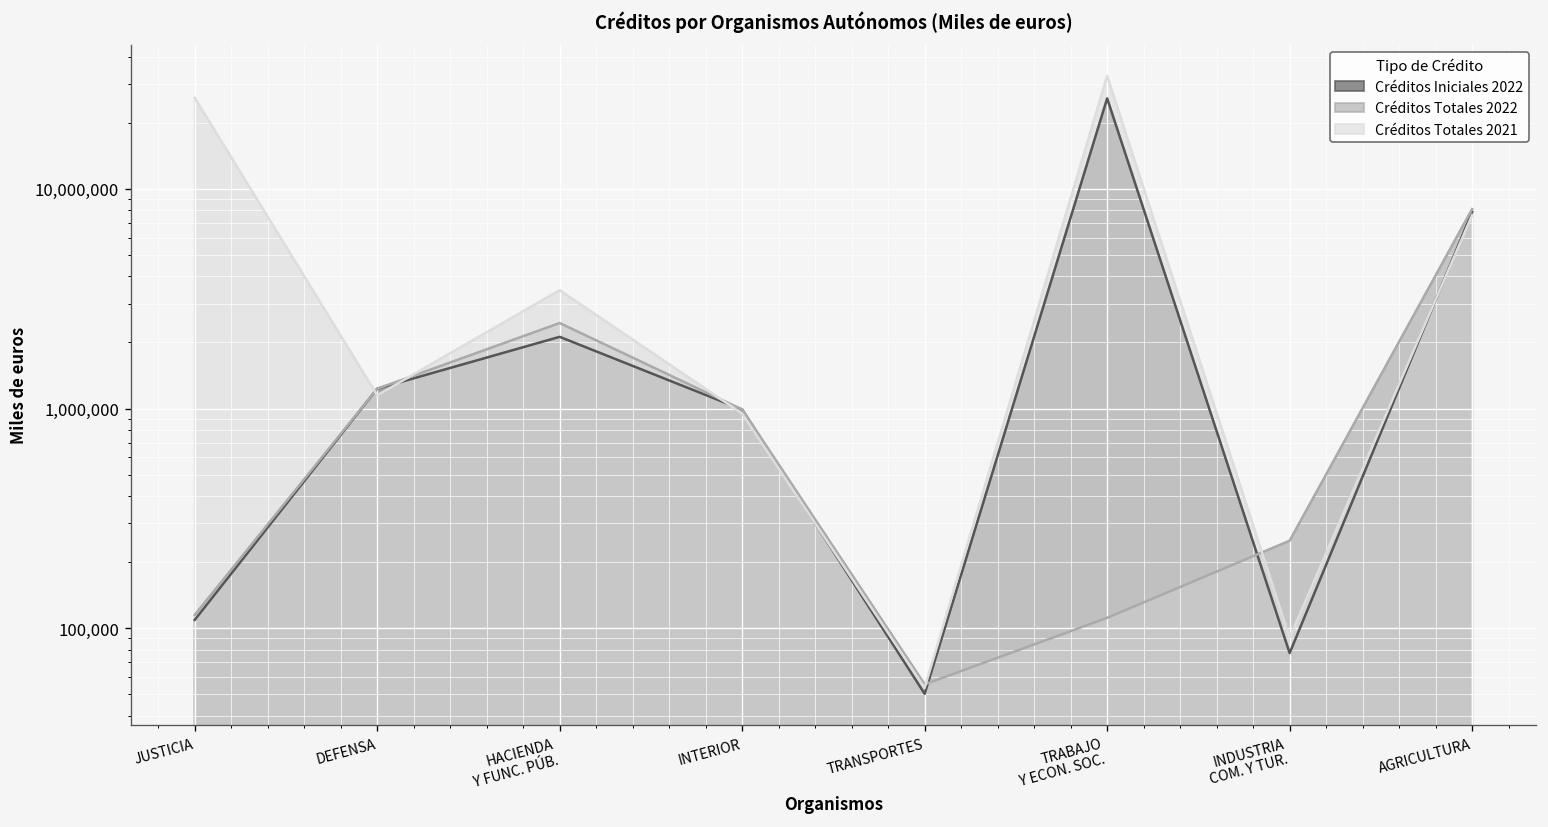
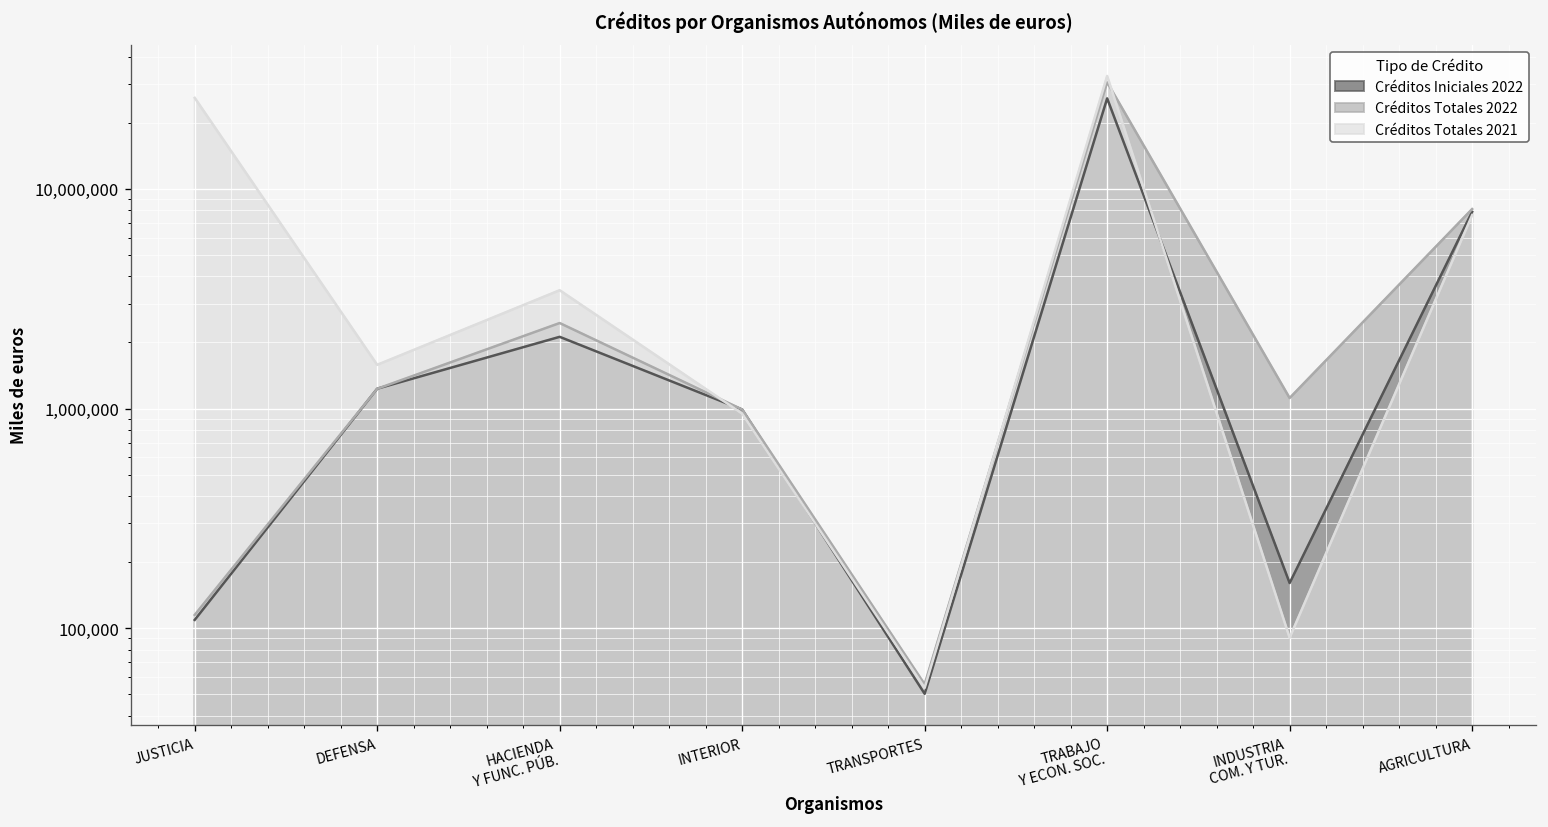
  {
    "Créditos Iniciales 2022": {
      "JUSTICIA": "110,000",
      "HACIENDA Y FUNC. PÚB.": "2,100,000",
      "TRANSPORTES": "50,000",
      "TRABAJO Y ECON. SOC.": "26,000,000",
-     "INDUSTRIA COM. Y TUR.": "77,000"
+     "INDUSTRIA COM. Y TUR.": "160,000"
    },
    "Créditos Totales 2022": {
      "JUSTICIA": "120,000",
      "HACIENDA Y FUNC. PÚB.": "2,500,000",
      "TRANSPORTES": "56,000",
-     "TRABAJO Y ECON. SOC.": "110,000",
-     "INDUSTRIA COM. Y TUR.": "250,000"
+     "TRABAJO Y ECON. SOC.": "31,000,000",
+     "INDUSTRIA COM. Y TUR.": "1,100,000"
    },
    "Créditos Totales 2021": {
      "JUSTICIA": "26,000,000",
-     "DEFENSA": "1,100,000",
+     "DEFENSA": "1,600,000",
      "HACIENDA Y FUNC. PÚB.": "3,500,000",
      "INTERIOR": "900,000",
      "TRANSPORTES": "54,000",
      "TRABAJO Y ECON. SOC.": "33,000,000",
      "INDUSTRIA COM. Y TUR.": "90,000",
      "AGRICULTURA": "7,600,000"
    }
  }
